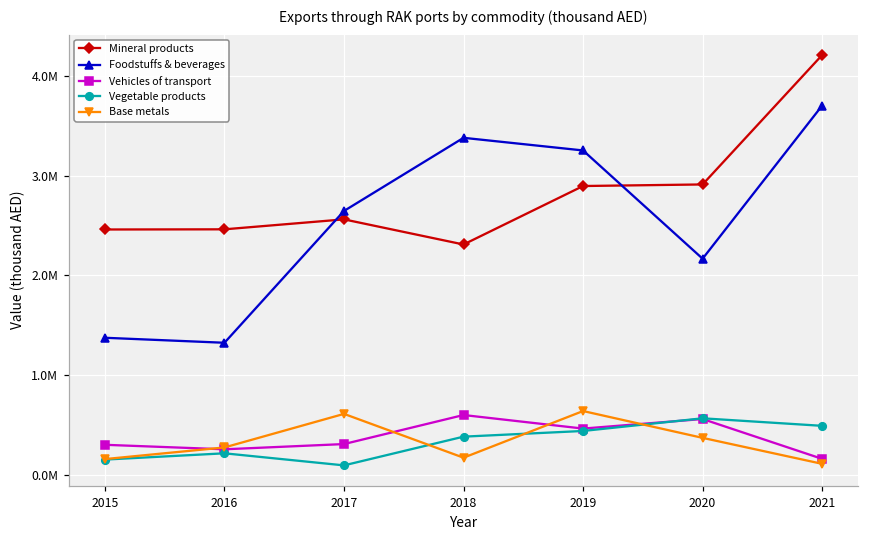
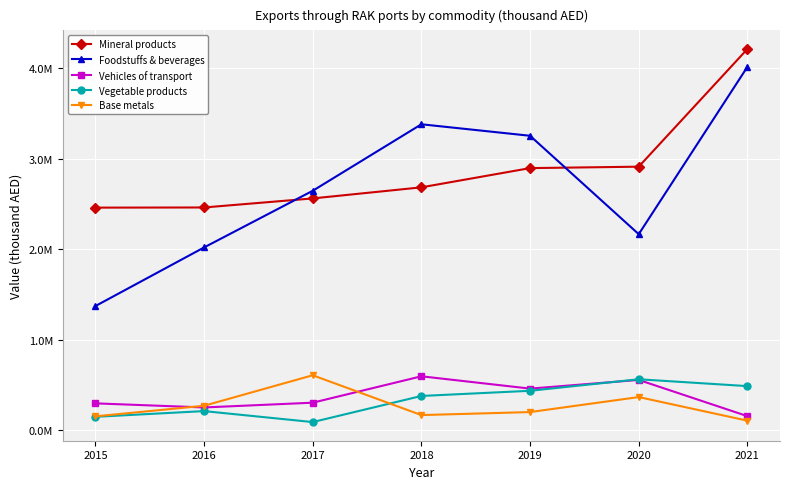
  {
    "Mineral products": {
      "2015": 2500000,
      "2016": 2500000,
      "2017": 2600000,
-     "2018": 2300000,
+     "2018": 2700000,
      "2019": 2900000,
      "2020": 2900000,
      "2021": 4200000
    },
    "Foodstuffs & beverages": {
      "2015": 1400000,
-     "2016": 1300000,
+     "2016": 2000000,
      "2017": 2600000,
      "2018": 3400000,
      "2019": 3300000,
      "2020": 2200000,
-     "2021": 3700000
+     "2021": 4000000
    },
    "Vehicles of transport": {
      "2015": 300000,
      "2017": 300000,
      "2018": 600000,
      "2021": 200000
    },
    "Vegetable products": {
      "2016": 200000,
      "2017": 100000,
      "2018": 400000,
      "2021": 500000
    },
    "Base metals": {
      "2017": 600000,
      "2018": 200000,
-     "2019": 600000,
+     "2019": 200000,
      "2020": 400000,
      "2021": 100000
    }
  }
